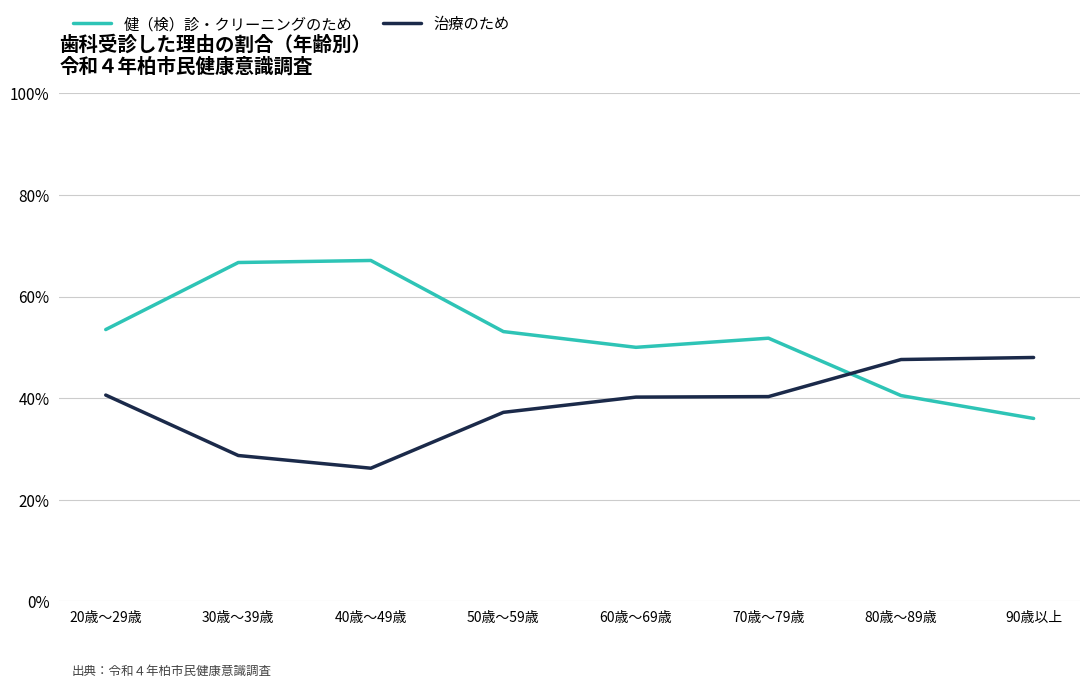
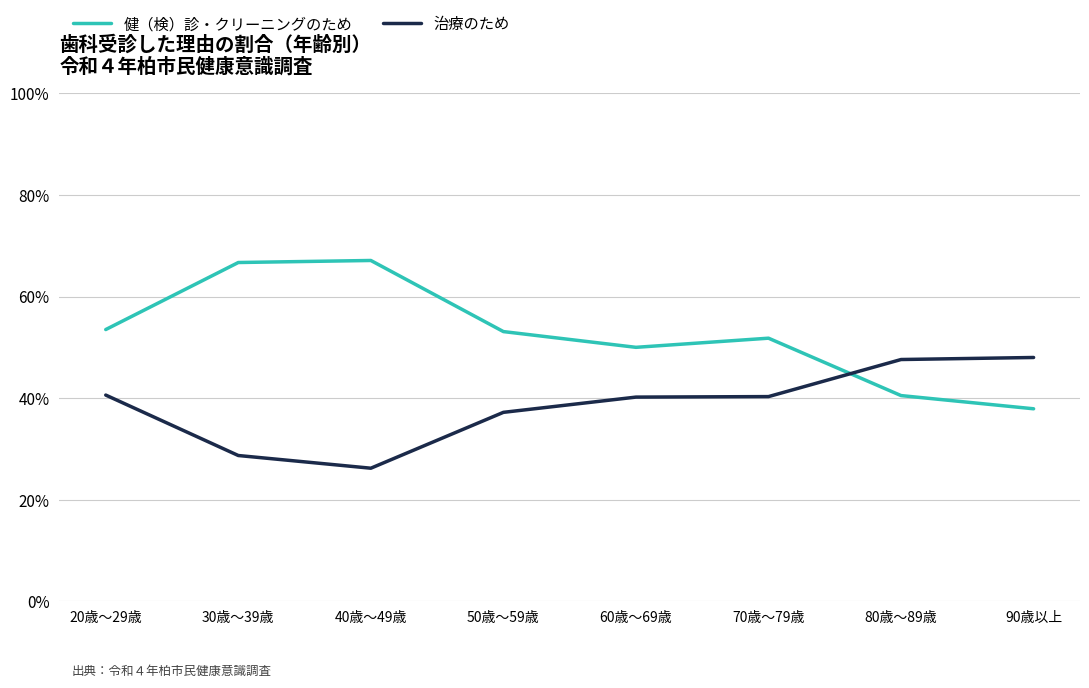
  {
    "健（検）診・クリーニングのため": {
      "20歳～29歳": "54%",
      "30歳～39歳": "67%",
      "40歳～49歳": "67%",
      "50歳～59歳": "53%",
      "60歳～69歳": "50%",
      "70歳～79歳": "52%",
      "80歳～89歳": "41%",
-     "90歳以上": "36%"
+     "90歳以上": "38%"
    },
    "治療のため": {
      "20歳～29歳": "41%",
      "30歳～39歳": "29%",
      "40歳～49歳": "26%",
      "50歳～59歳": "37%",
      "60歳～69歳": "40%",
      "70歳～79歳": "40%",
      "80歳～89歳": "48%",
      "90歳以上": "48%"
    }
  }
